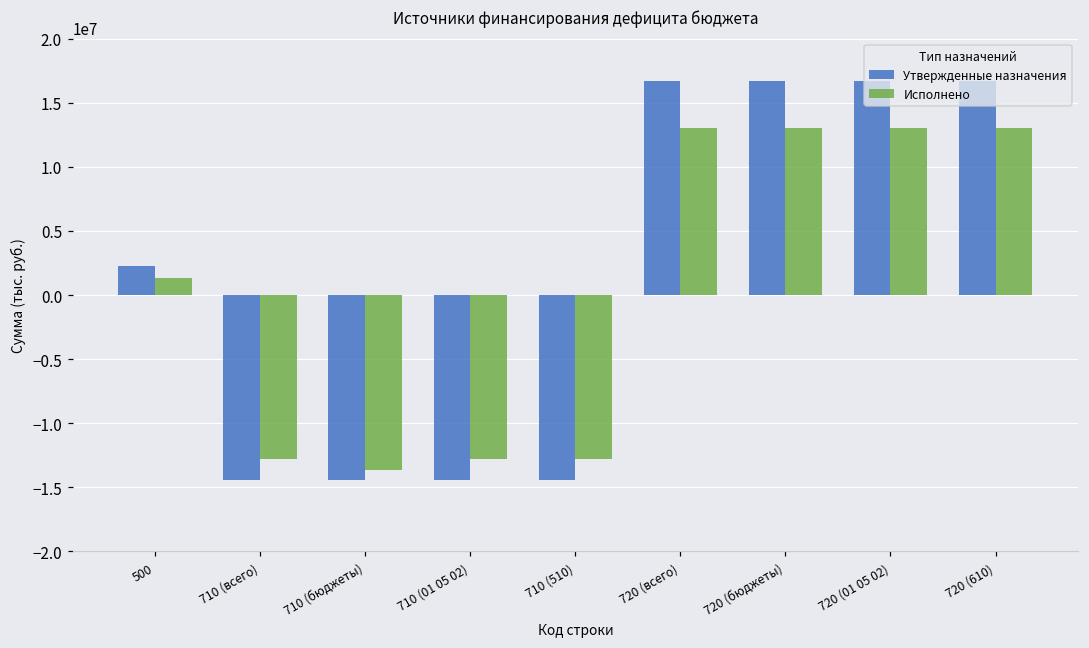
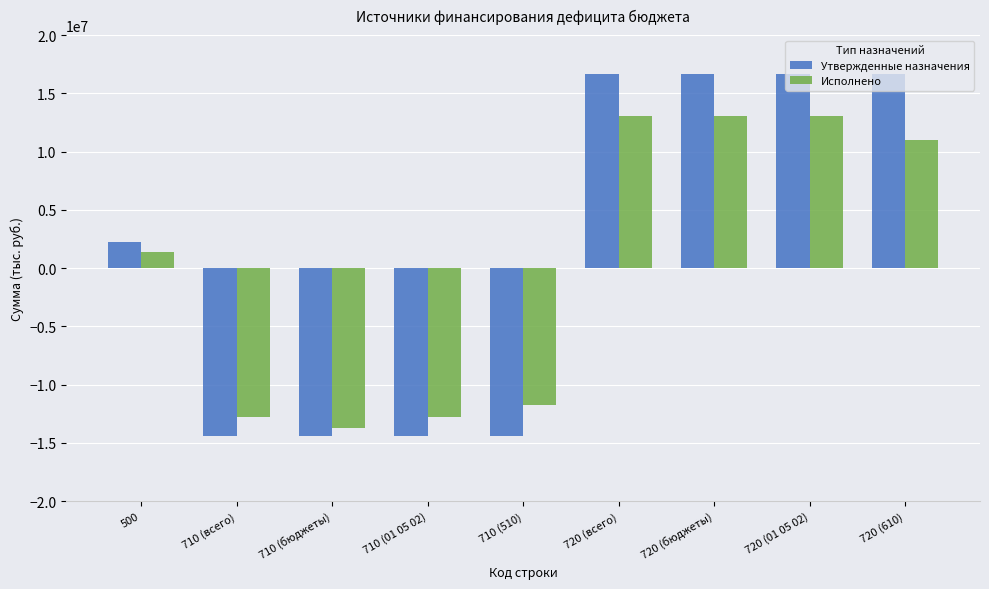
  {
    "Утвержденные назначения": {
      "500": 2200000,
      "710 (всего)": -14400000,
      "710 (бюджеты)": -14400000,
      "710 (01 05 02)": -14400000,
      "710 (510)": -14400000,
      "720 (всего)": 16700000,
      "720 (бюджеты)": 16700000
    },
    "Исполнено": {
      "500": 1300000,
      "710 (всего)": -12800000,
      "710 (бюджеты)": -13700000,
      "710 (01 05 02)": -12800000,
-     "710 (510)": -12800000,
+     "710 (510)": -11800000,
      "720 (всего)": 13100000,
      "720 (бюджеты)": 13100000,
      "720 (01 05 02)": 13100000,
-     "720 (610)": 13100000
+     "720 (610)": 11000000
    }
  }
